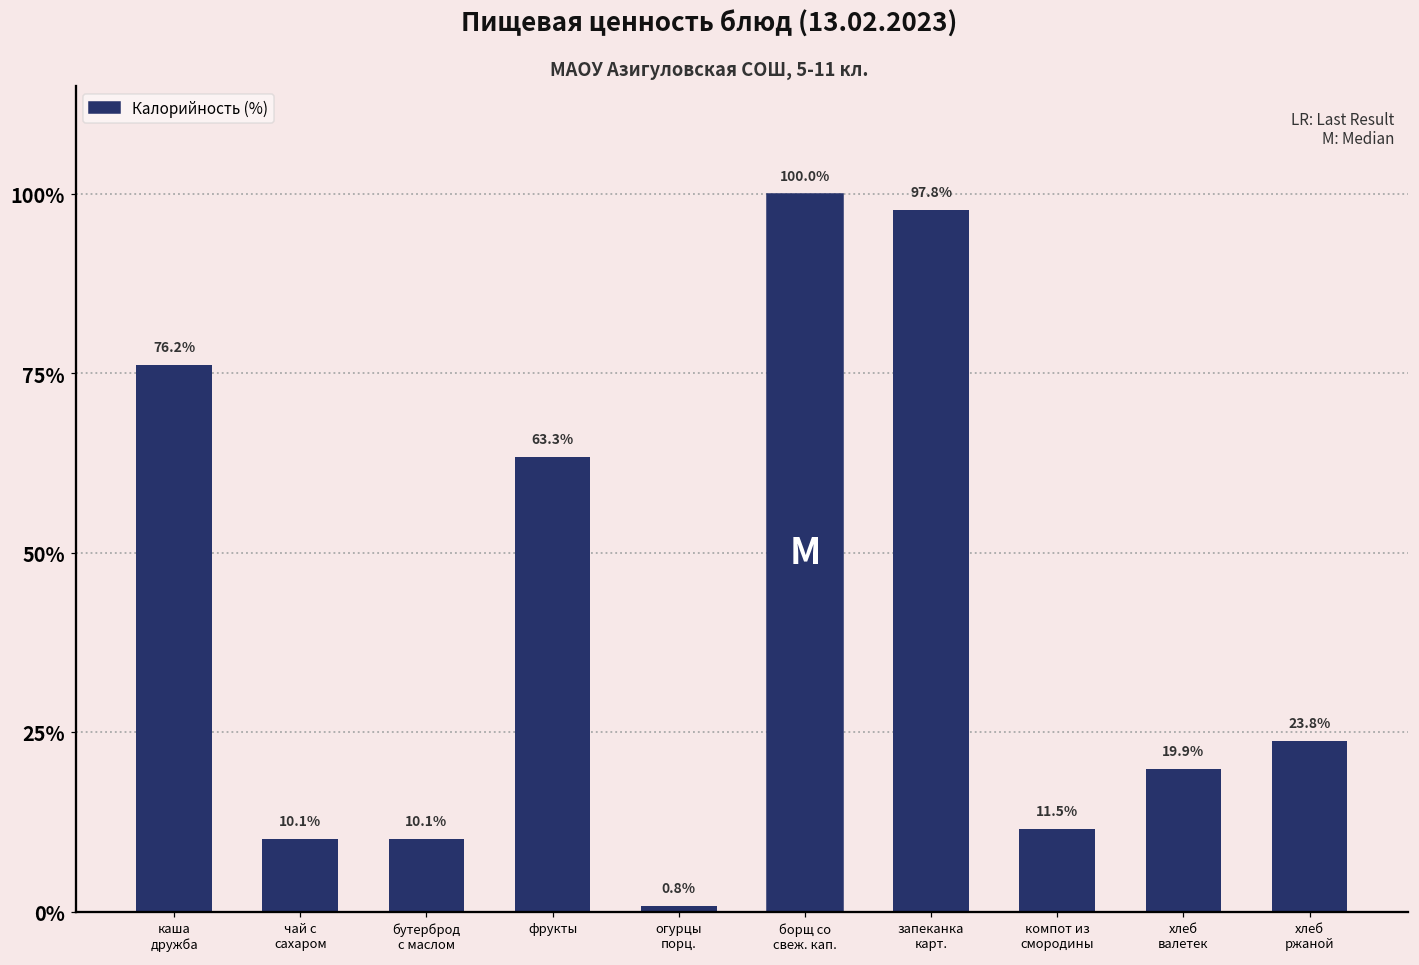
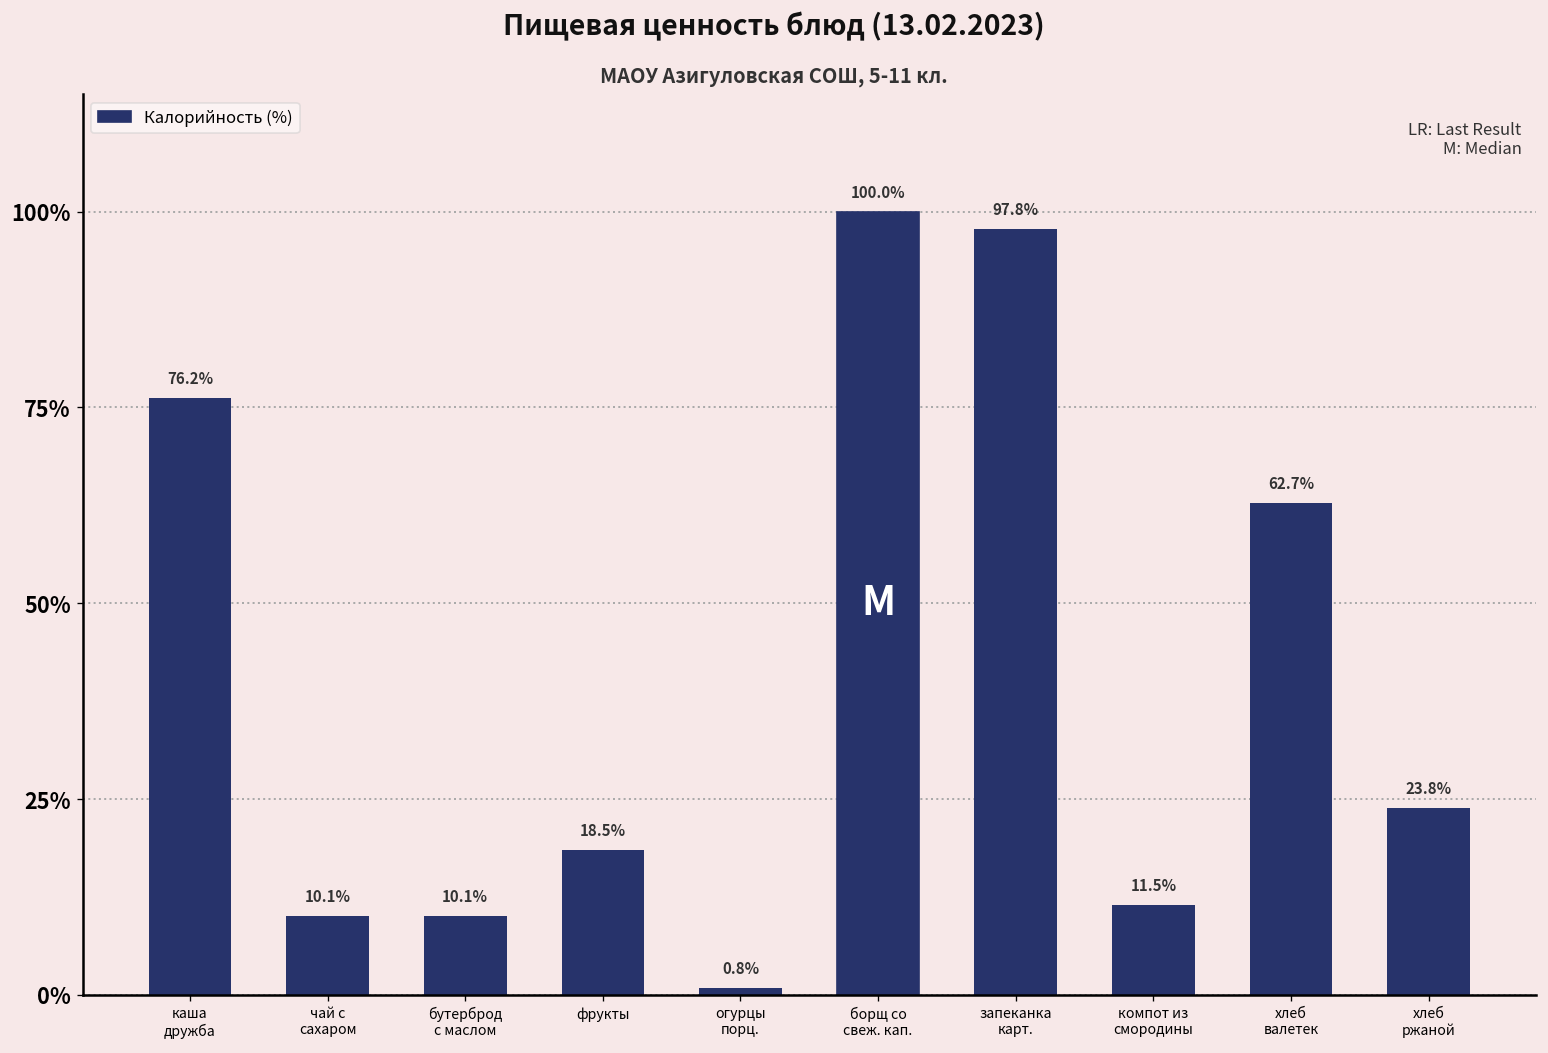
  {
    "каша дружба": "76.2%",
    "чай с сахаром": "10.1%",
    "бутерброд с маслом": "10.1%",
-   "фрукты": "63.3%",
+   "фрукты": "18.5%",
    "огурцы порц.": "0.8%",
    "борщ со свеж. кап.": "100.0%",
    "запеканка карт.": "97.8%",
    "компот из смородины": "11.5%",
-   "хлеб валетек": "19.9%",
+   "хлеб валетек": "62.7%",
    "хлеб ржаной": "23.8%"
  }
